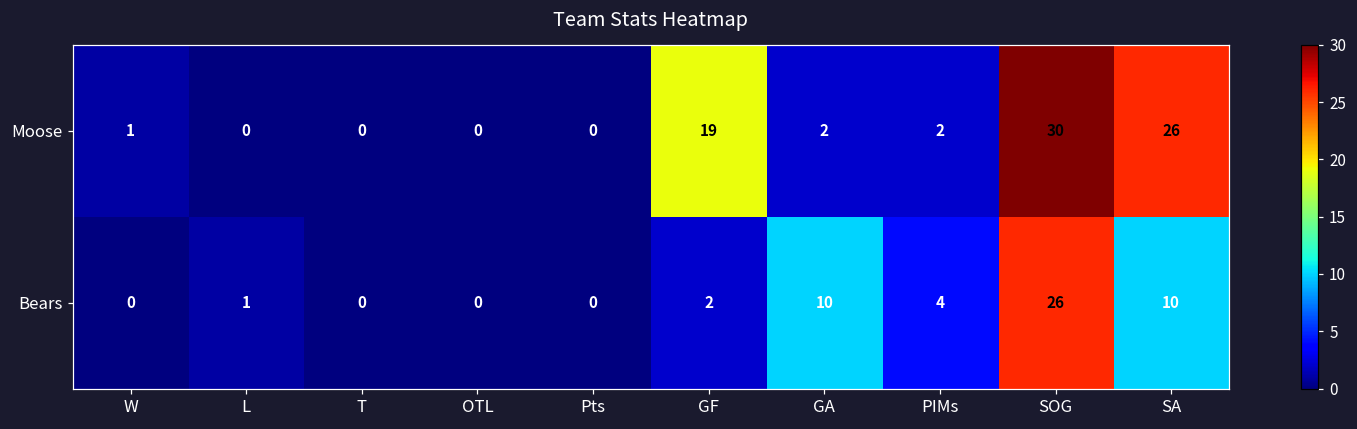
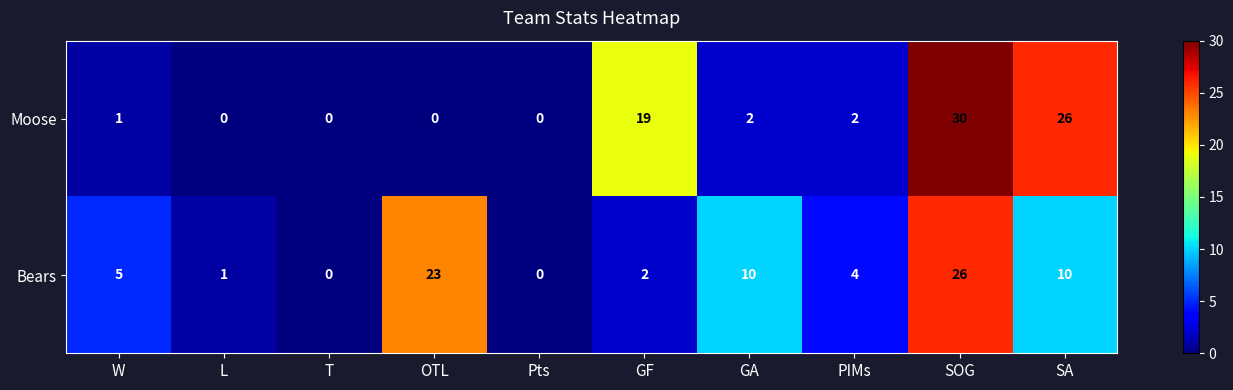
  {
    "Moose": {
      "W": 1,
      "L": 0,
      "T": 0,
      "OTL": 0,
      "Pts": 0,
      "GF": 19,
      "GA": 2,
      "PIMs": 2,
      "SOG": 30,
      "SA": 26
    },
    "Bears": {
-     "W": 0,
+     "W": 5,
      "L": 1,
      "T": 0,
-     "OTL": 0,
+     "OTL": 23,
      "Pts": 0,
      "GF": 2,
      "GA": 10,
      "PIMs": 4,
      "SOG": 26,
      "SA": 10
    }
  }
